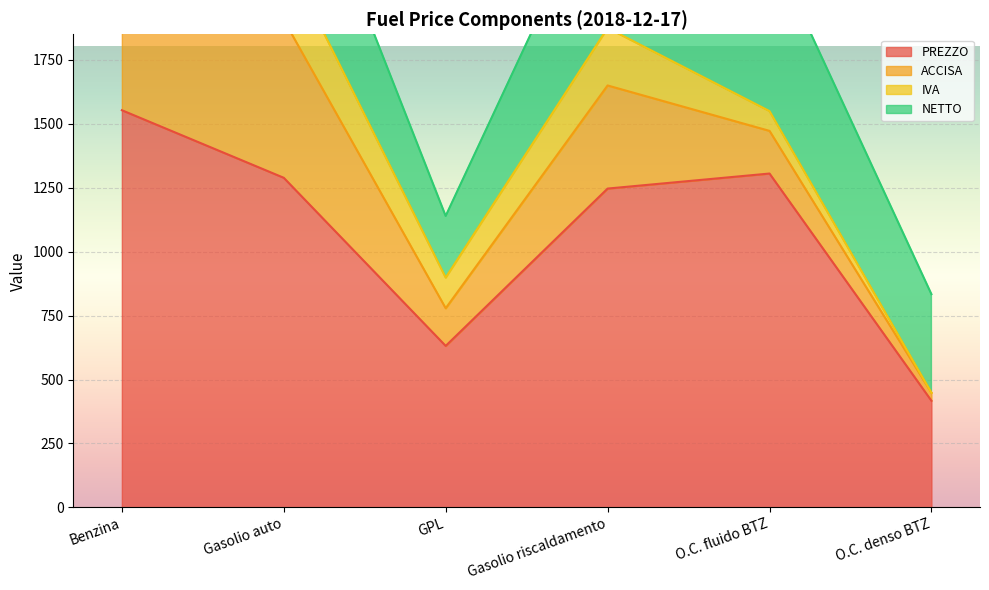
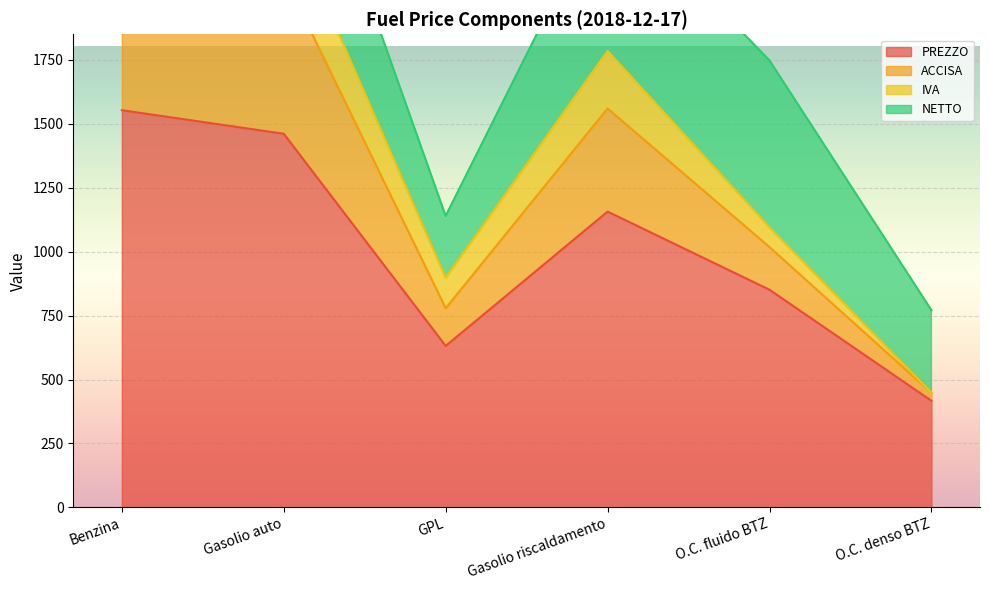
  {
    "PREZZO": {
      "Benzina": 1550,
-     "Gasolio auto": 1290,
+     "Gasolio auto": 1460,
      "GPL": 630,
-     "Gasolio riscaldamento": 1250,
-     "O.C. fluido BTZ": 1310,
+     "Gasolio riscaldamento": 1160,
+     "O.C. fluido BTZ": 850,
      "O.C. denso BTZ": 420
    },
    "NETTO": {
      "GPL": 240,
-     "O.C. denso BTZ": 390
+     "O.C. denso BTZ": 320
    }
  }
